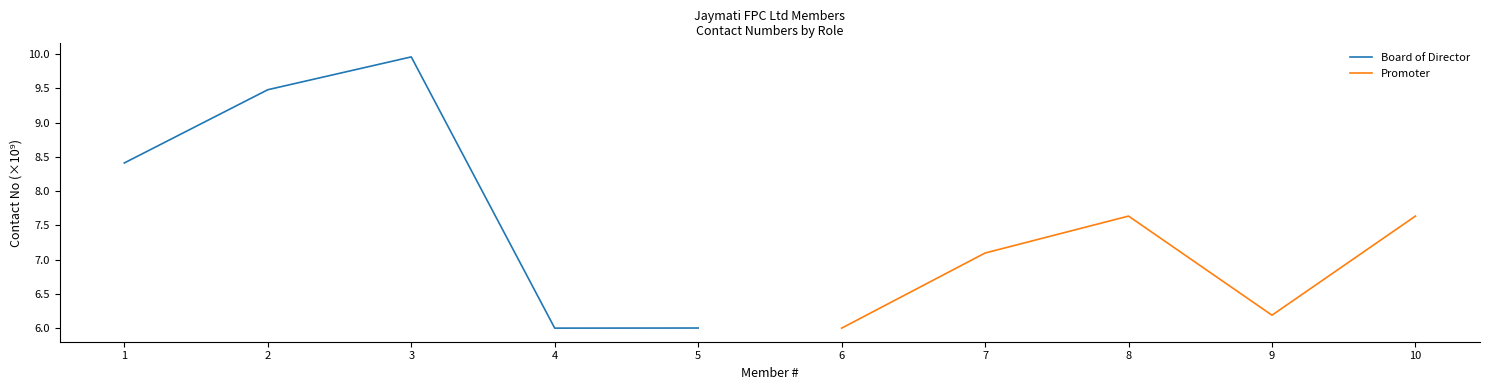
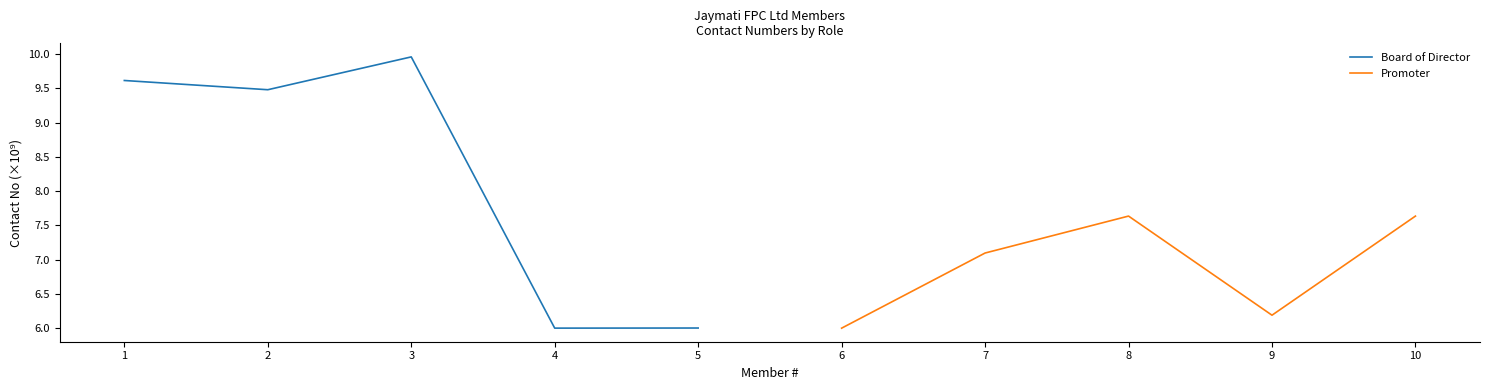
  {
    "Board of Director": {
-     "1": 8.4,
+     "1": 9.6,
      "2": 9.5,
      "3": 10.0,
      "4": 6.0,
      "5": 6.0
    },
    "Promoter": {
      "6": 6.0,
      "7": 7.1,
      "8": 7.6,
      "9": 6.2,
      "10": 7.6
    }
  }
